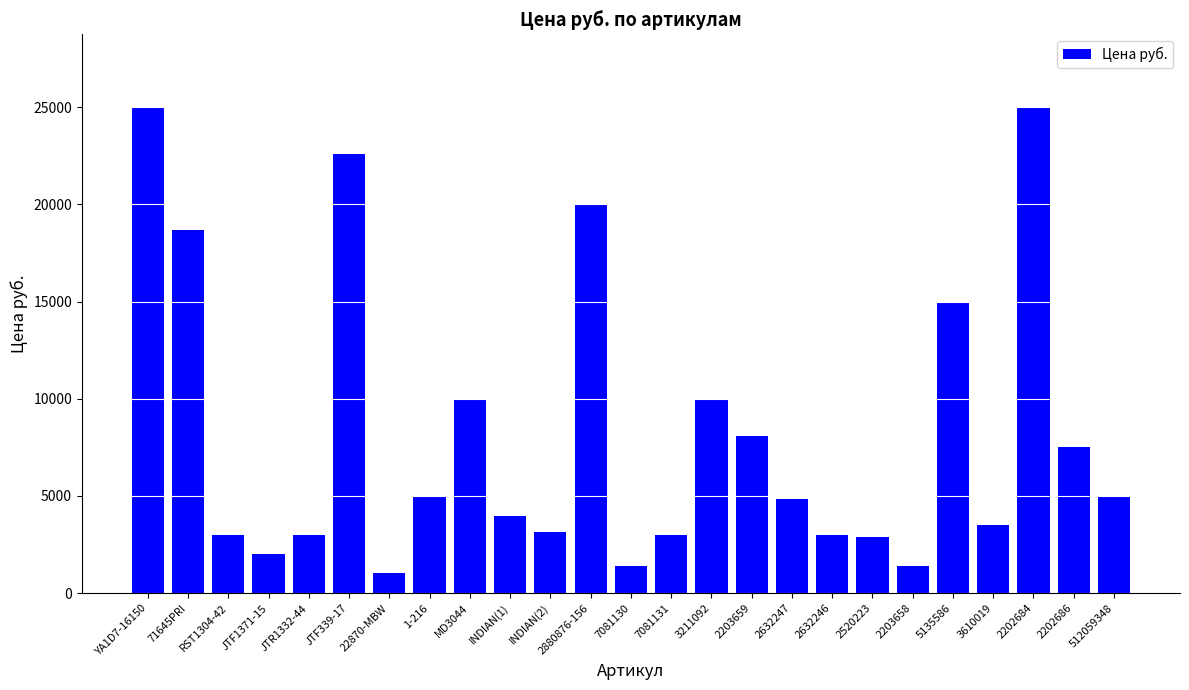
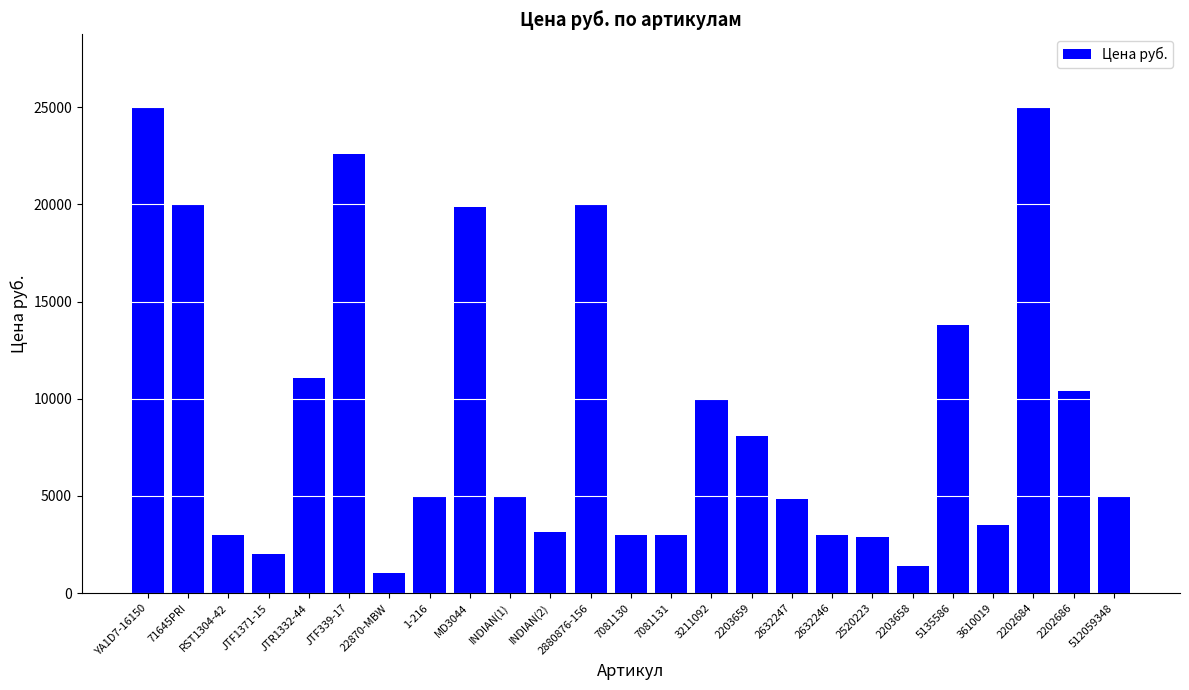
  {
    "YA1D7-16150": 25000,
-   "71645PRI": 18700,
+   "71645PRI": 20000,
    "RST1304-42": 3000,
    "JTF1371-15": 2000,
-   "JTR1332-44": 3000,
+   "JTR1332-44": 11000,
    "JTF339-17": 22600,
    "22870-MBW": 1000,
    "1-216": 5000,
-   "MD3044": 10000,
-   "INDIAN(1)": 3900,
+   "MD3044": 19900,
+   "INDIAN(1)": 5000,
    "INDIAN(2)": 3200,
    "2880876-156": 20000,
-   "7081130": 1400,
+   "7081130": 3000,
    "7081131": 3000,
    "3211092": 10000,
    "2203659": 8100,
    "2632247": 4900,
    "2632246": 3000,
    "2520223": 2900,
    "2203658": 1400,
-   "5135586": 15000,
+   "5135586": 13800,
    "3610019": 3500,
    "2202684": 25000,
-   "2202686": 7500,
+   "2202686": 10400,
    "512059348": 5000
  }
